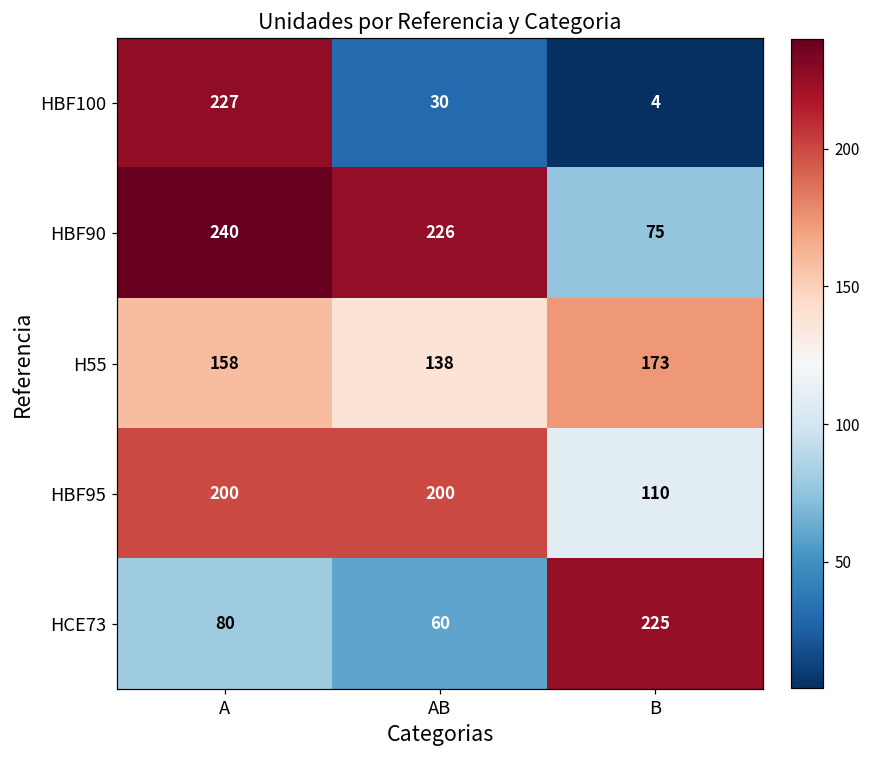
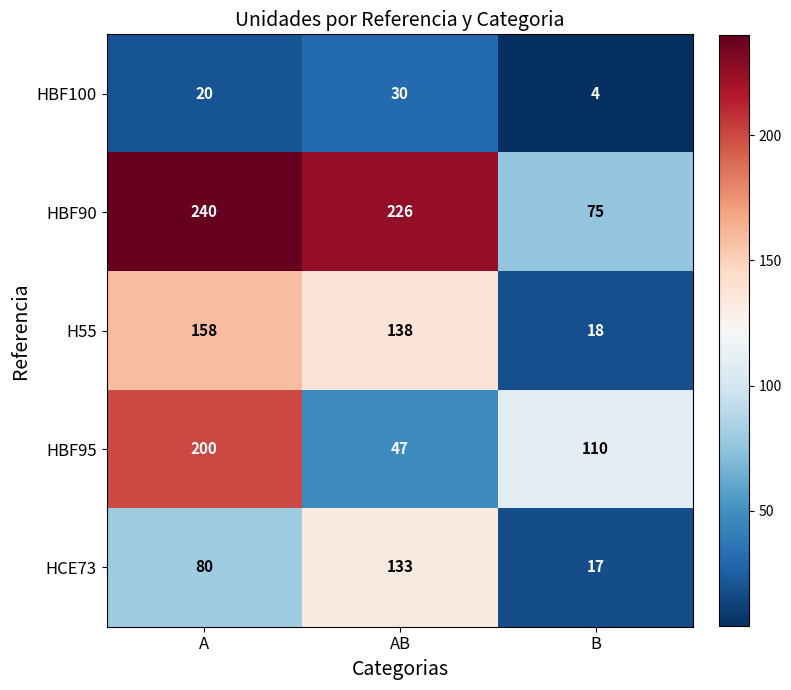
  {
    "HBF100": {
-     "A": 227,
+     "A": 20,
      "AB": 30,
      "B": 4
    },
    "HBF90": {
      "A": 240,
      "AB": 226,
      "B": 75
    },
    "H55": {
      "A": 158,
      "AB": 138,
-     "B": 173
+     "B": 18
    },
    "HBF95": {
      "A": 200,
-     "AB": 200,
+     "AB": 47,
      "B": 110
    },
    "HCE73": {
      "A": 80,
-     "AB": 60,
-     "B": 225
+     "AB": 133,
+     "B": 17
    }
  }
